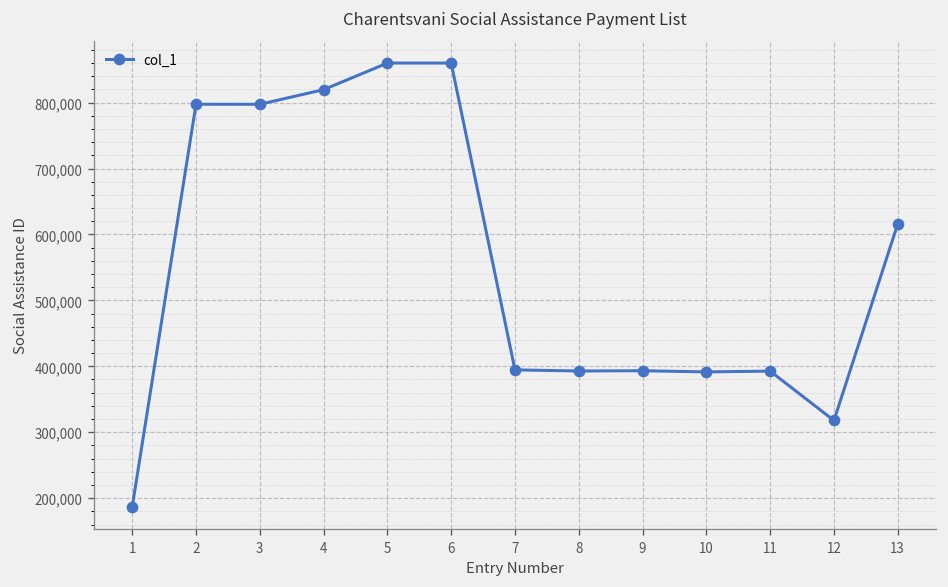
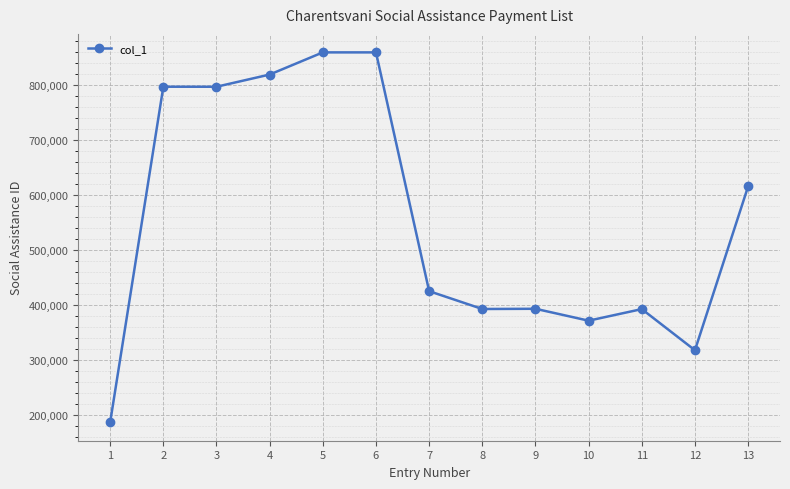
  {
    "1": "190,000",
    "2": "800,000",
    "3": "800,000",
    "4": "820,000",
    "5": "860,000",
    "6": "860,000",
-   "7": "390,000",
+   "7": "430,000",
    "8": "390,000",
    "9": "390,000",
-   "10": "390,000",
+   "10": "370,000",
    "11": "390,000",
    "12": "320,000",
    "13": "620,000"
  }
